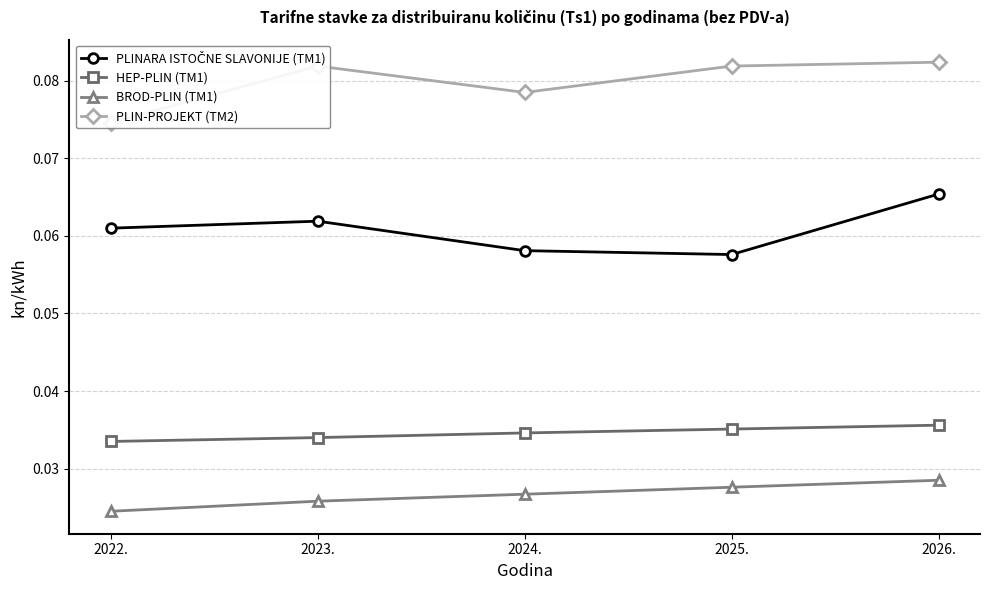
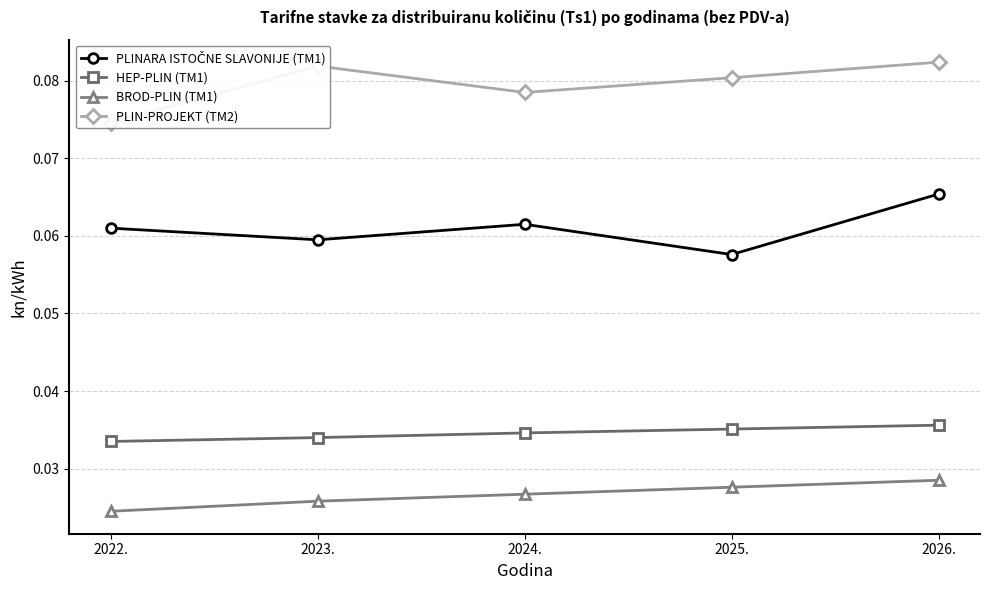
  {
    "PLINARA ISTOČNE SLAVONIJE (TM1)": {
      "2022.": 0.061,
-     "2023.": 0.062,
-     "2024.": 0.058,
+     "2023.": 0.060,
+     "2024.": 0.062,
      "2025.": 0.058,
      "2026.": 0.065
    },
    "PLIN-PROJEKT (TM2)": {
      "2024.": 0.079,
-     "2025.": 0.082,
+     "2025.": 0.080,
      "2026.": 0.082
    }
  }
